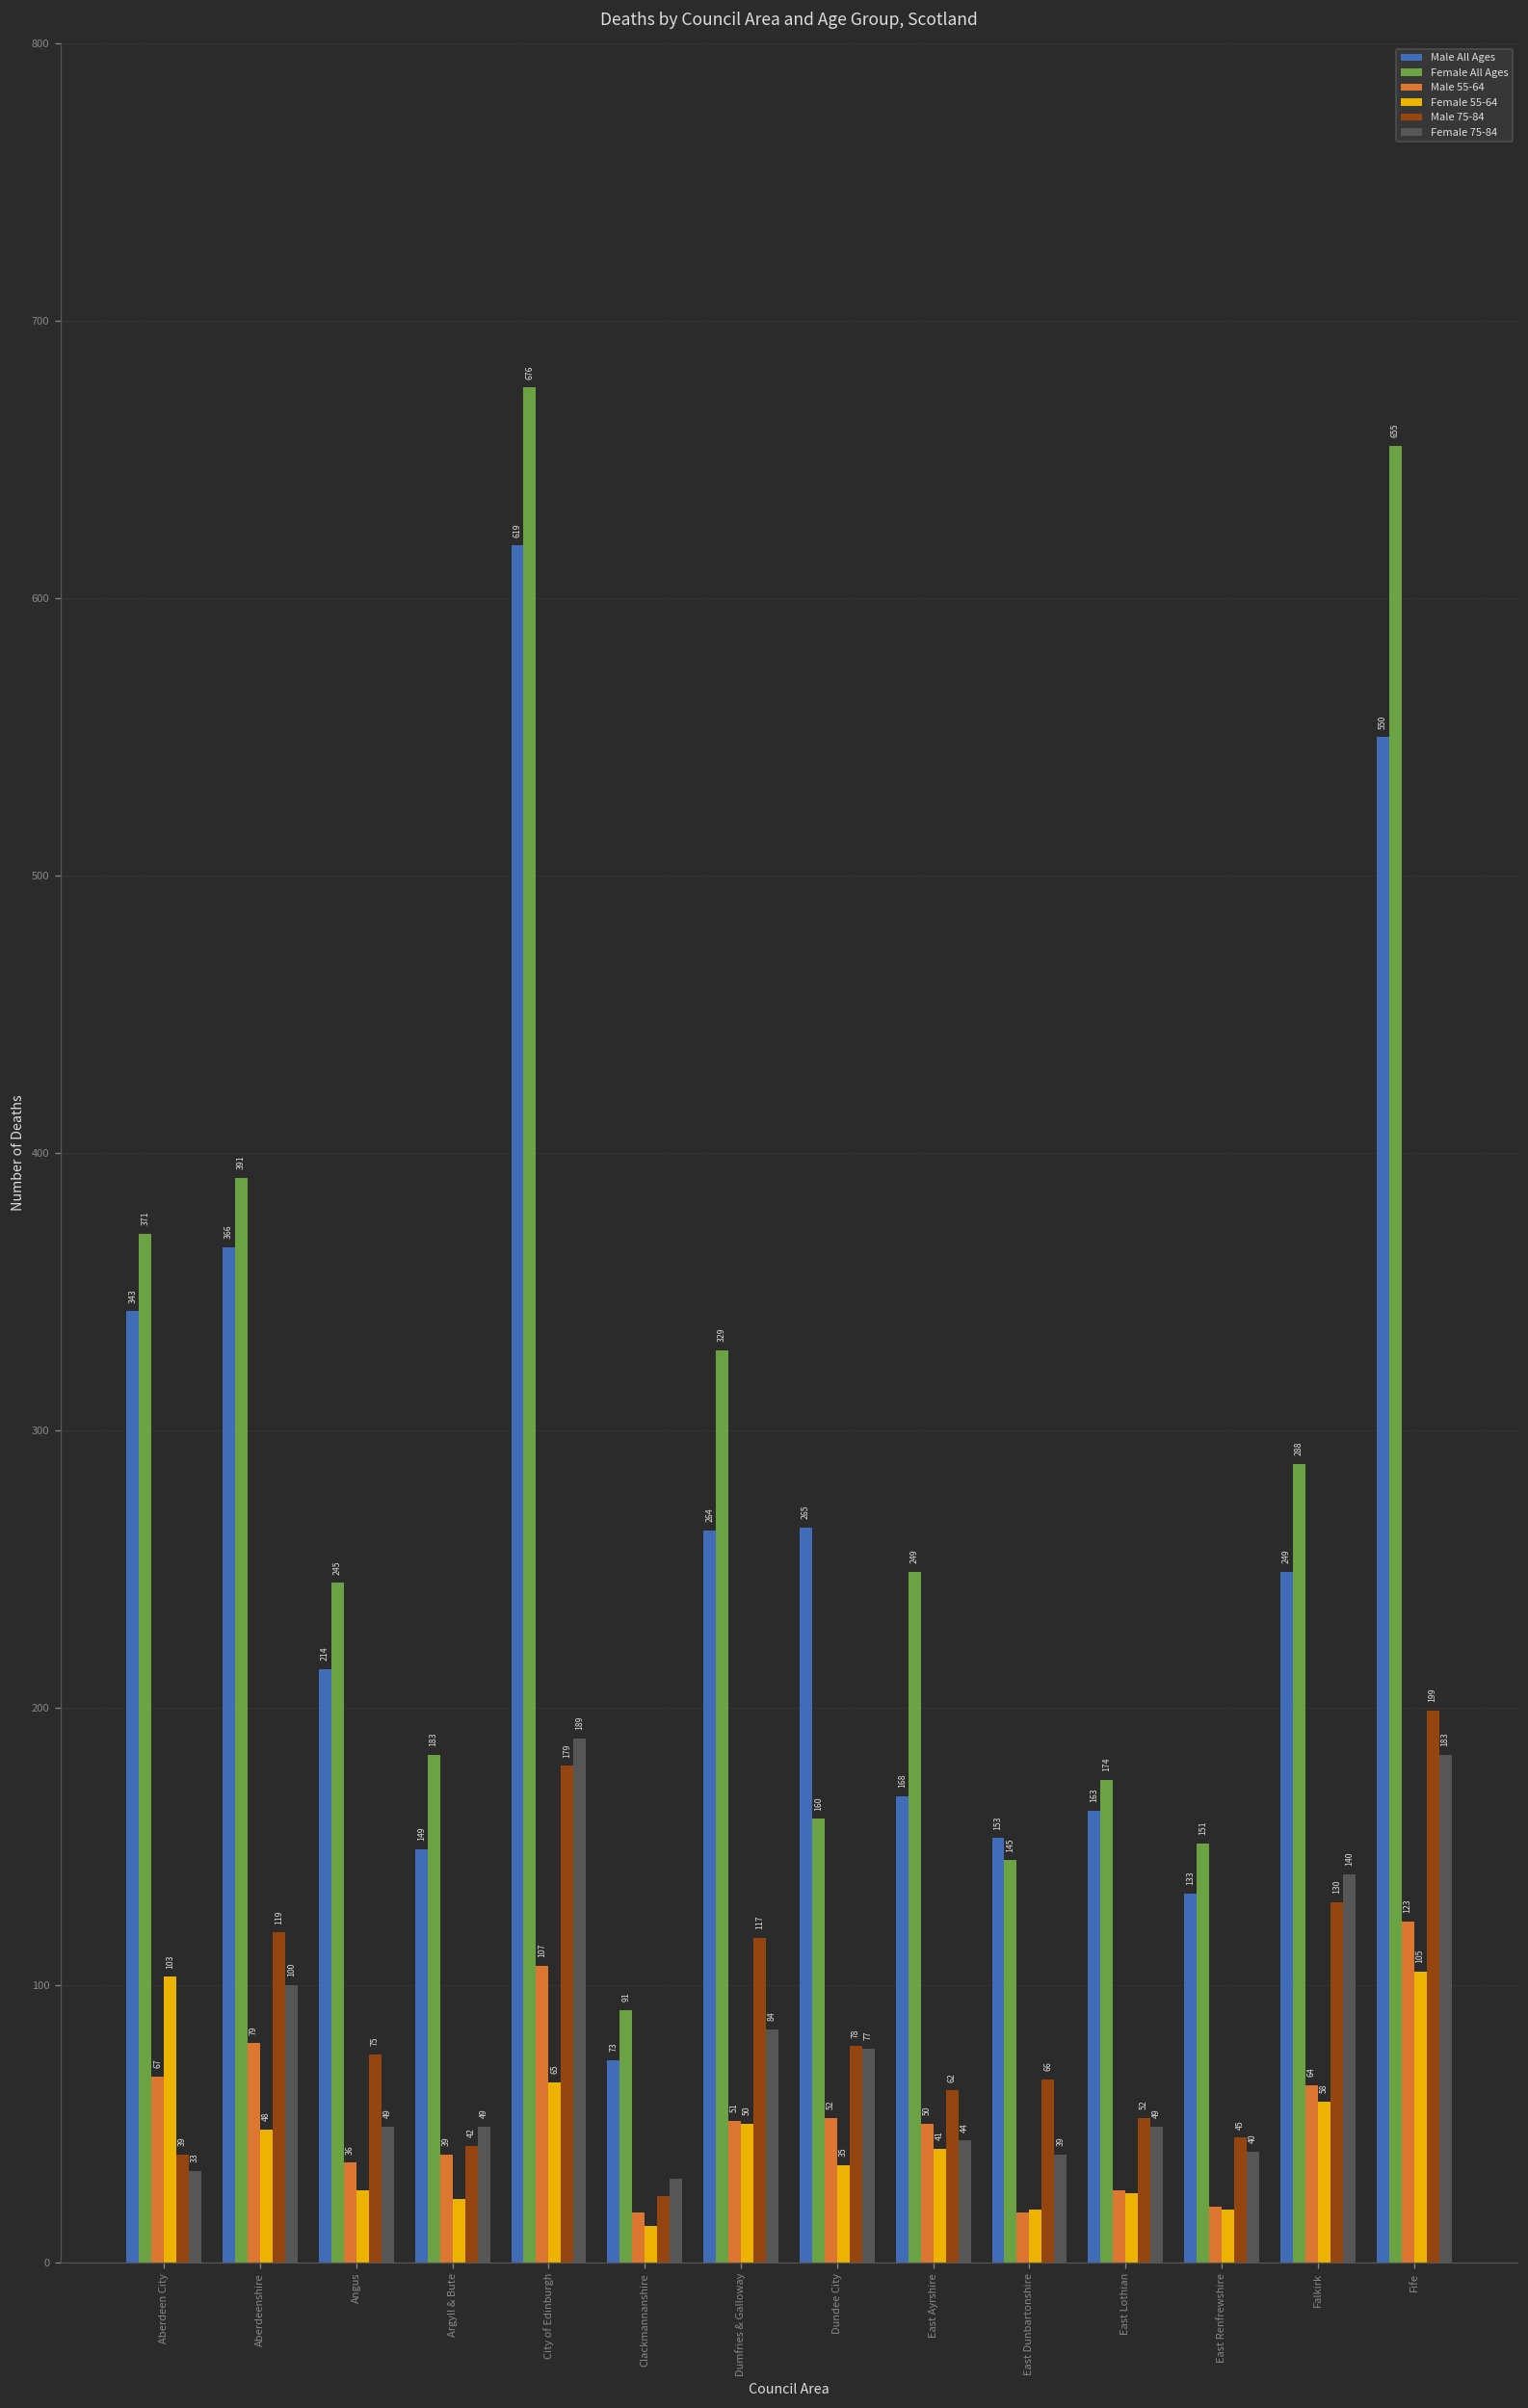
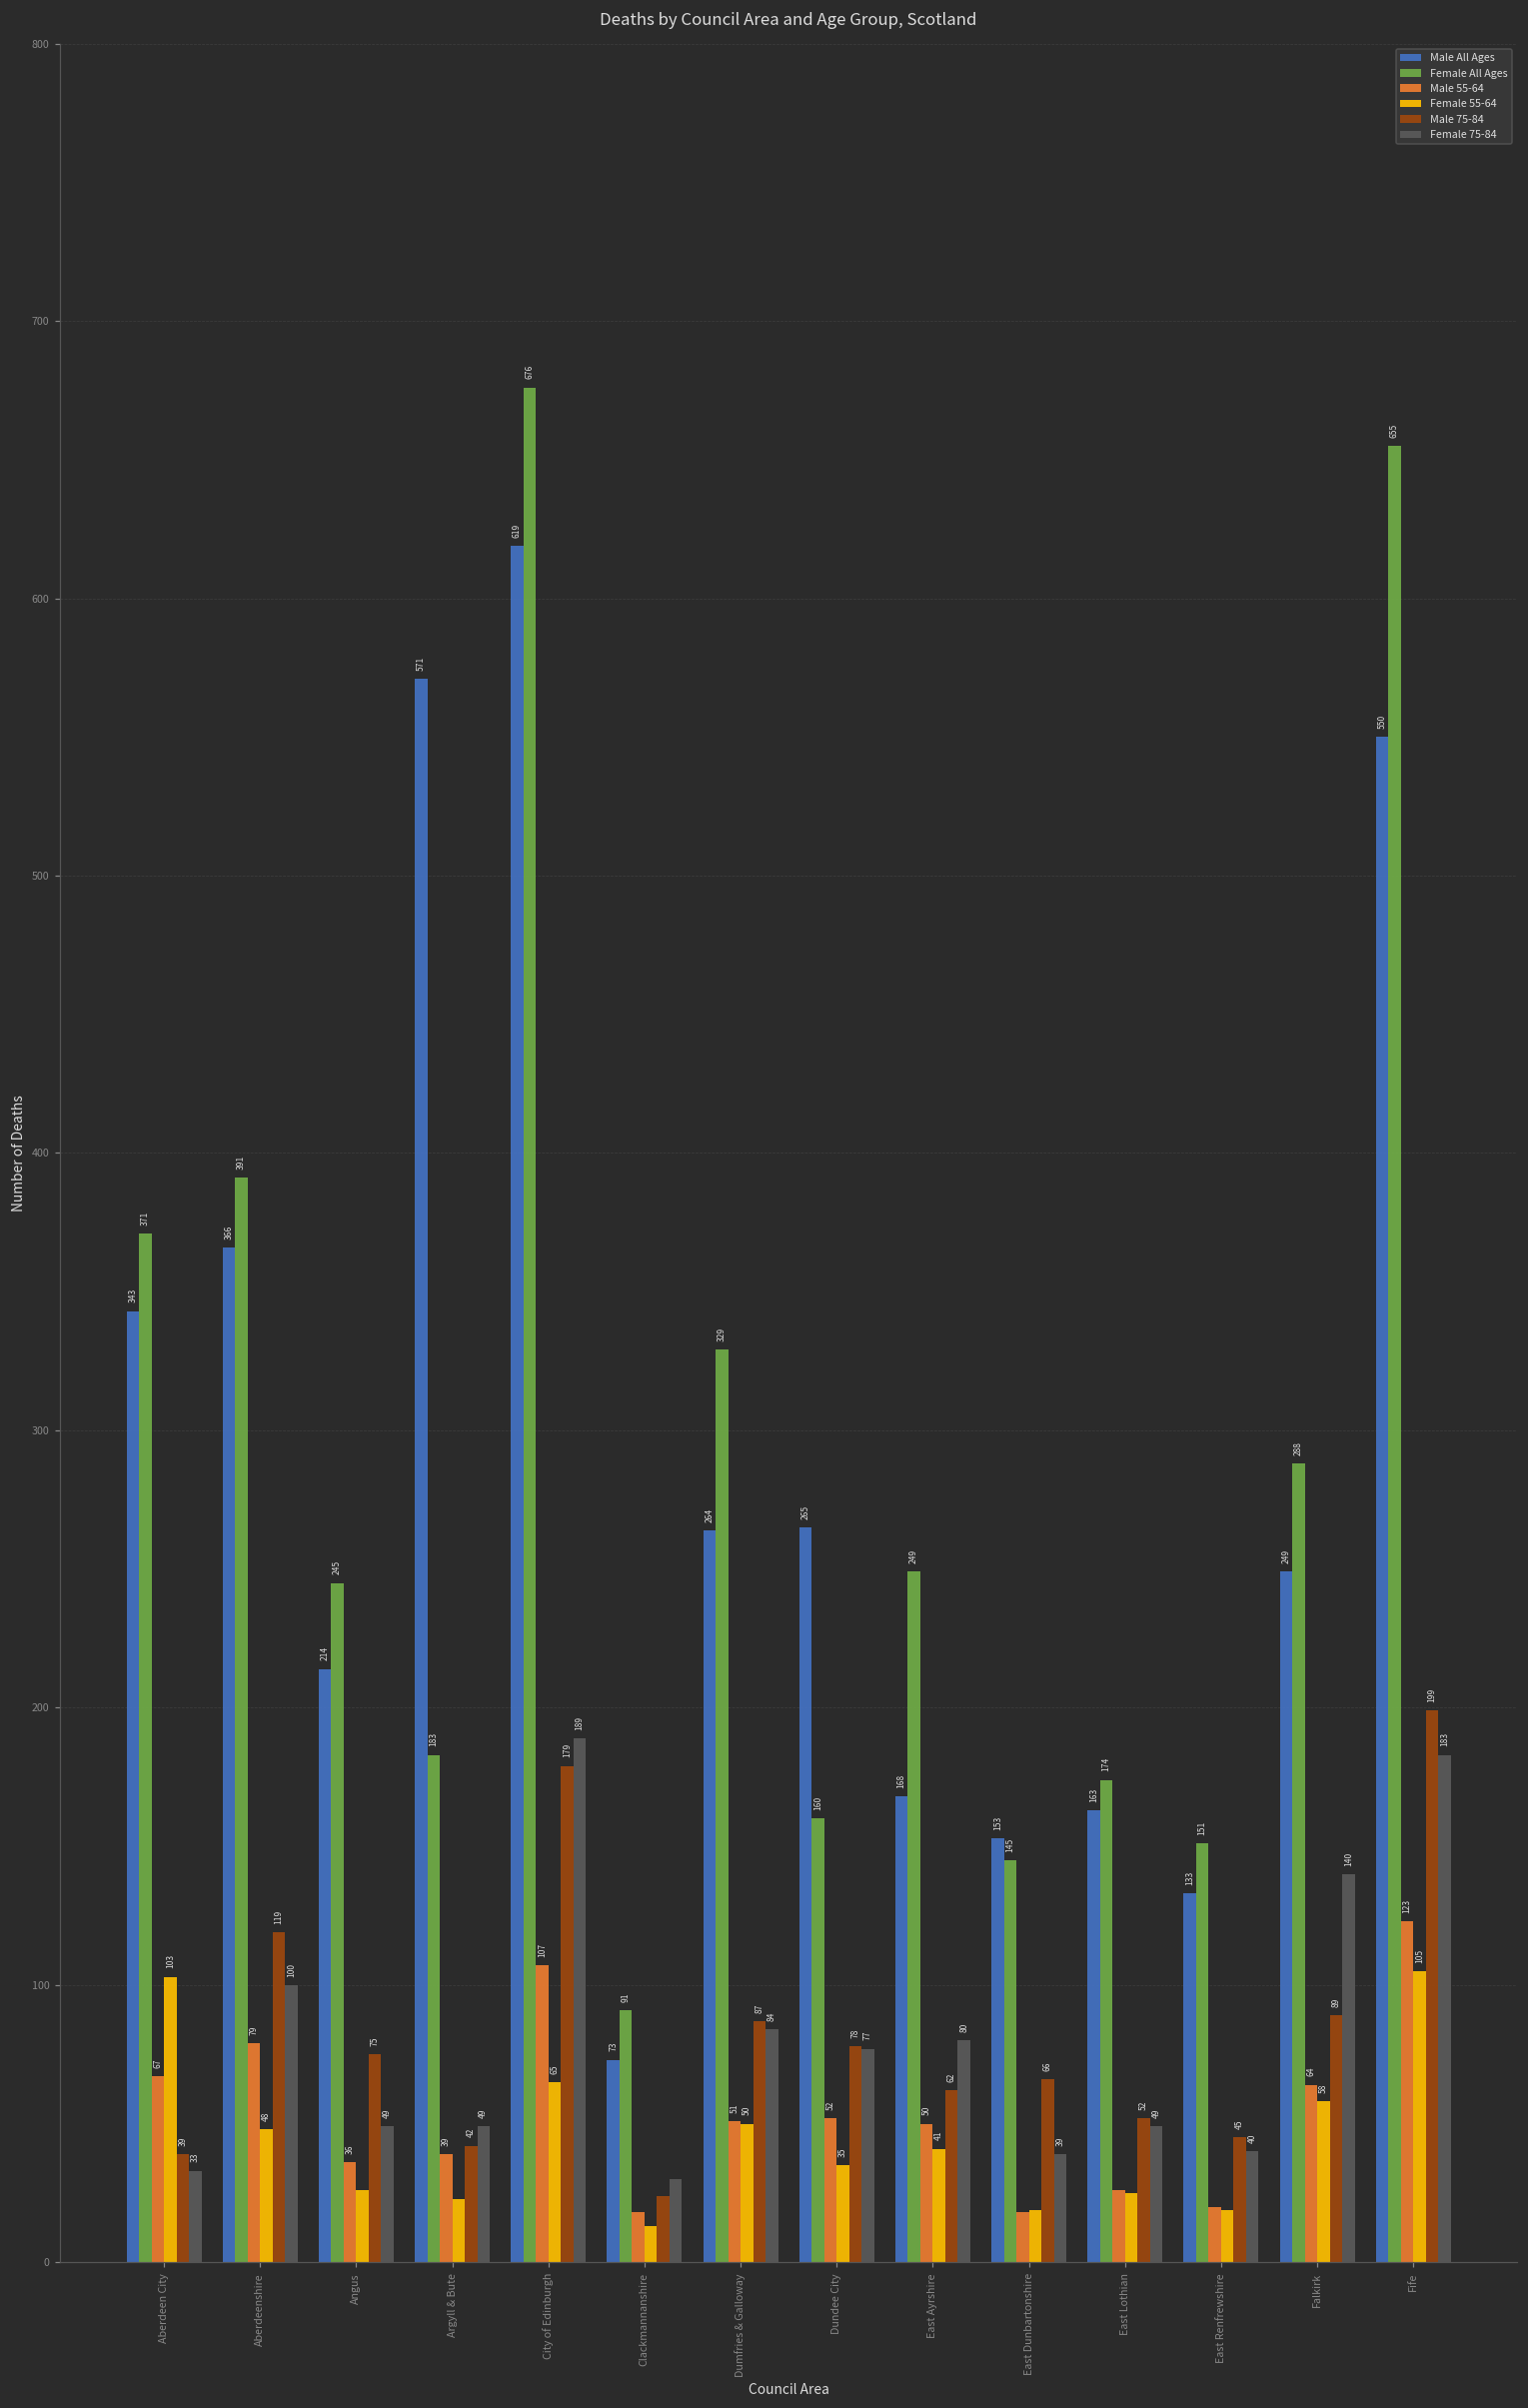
  {
    "Male All Ages": {
      "Aberdeen City": 343,
      "Aberdeenshire": 366,
      "Angus": 214,
-     "Argyll & Bute": 149,
+     "Argyll & Bute": 571,
      "City of Edinburgh": 619,
      "Clackmannanshire": 73,
      "Dumfries & Galloway": 264,
      "Dundee City": 265,
      "East Ayrshire": 168,
      "East Dunbartonshire": 153,
      "East Lothian": 163,
      "East Renfrewshire": 133,
      "Falkirk": 249,
      "Fife": 550
    },
    "Female All Ages": {
      "Aberdeen City": 371,
      "Aberdeenshire": 391,
      "Angus": 245,
      "Argyll & Bute": 183,
      "City of Edinburgh": 676,
      "Clackmannanshire": 91,
      "Dumfries & Galloway": 329,
      "Dundee City": 160,
      "East Ayrshire": 249,
      "East Dunbartonshire": 145,
      "East Lothian": 174,
      "East Renfrewshire": 151,
      "Falkirk": 288,
      "Fife": 655
    },
    "Male 55-64": {
      "Aberdeen City": 67,
      "Aberdeenshire": 79,
      "Angus": 36,
      "Argyll & Bute": 39,
      "City of Edinburgh": 107,
      "Dumfries & Galloway": 51,
      "Dundee City": 52,
      "East Ayrshire": 50,
      "Falkirk": 64,
      "Fife": 123
    },
    "Female 55-64": {
      "Aberdeen City": 103,
      "Aberdeenshire": 48,
      "City of Edinburgh": 65,
      "Dumfries & Galloway": 50,
      "Dundee City": 35,
      "East Ayrshire": 41,
      "Falkirk": 58,
      "Fife": 105
    },
    "Male 75-84": {
      "Aberdeen City": 39,
      "Aberdeenshire": 119,
      "Angus": 75,
      "Argyll & Bute": 42,
      "City of Edinburgh": 179,
-     "Dumfries & Galloway": 117,
+     "Dumfries & Galloway": 87,
      "Dundee City": 78,
      "East Ayrshire": 62,
      "East Dunbartonshire": 66,
      "East Lothian": 52,
      "East Renfrewshire": 45,
-     "Falkirk": 130,
+     "Falkirk": 89,
      "Fife": 199
    },
    "Female 75-84": {
      "Aberdeen City": 33,
      "Aberdeenshire": 100,
      "Angus": 49,
      "Argyll & Bute": 49,
      "City of Edinburgh": 189,
      "Dumfries & Galloway": 84,
      "Dundee City": 77,
-     "East Ayrshire": 44,
+     "East Ayrshire": 80,
      "East Dunbartonshire": 39,
      "East Lothian": 49,
      "East Renfrewshire": 40,
      "Falkirk": 140,
      "Fife": 183
    }
  }
